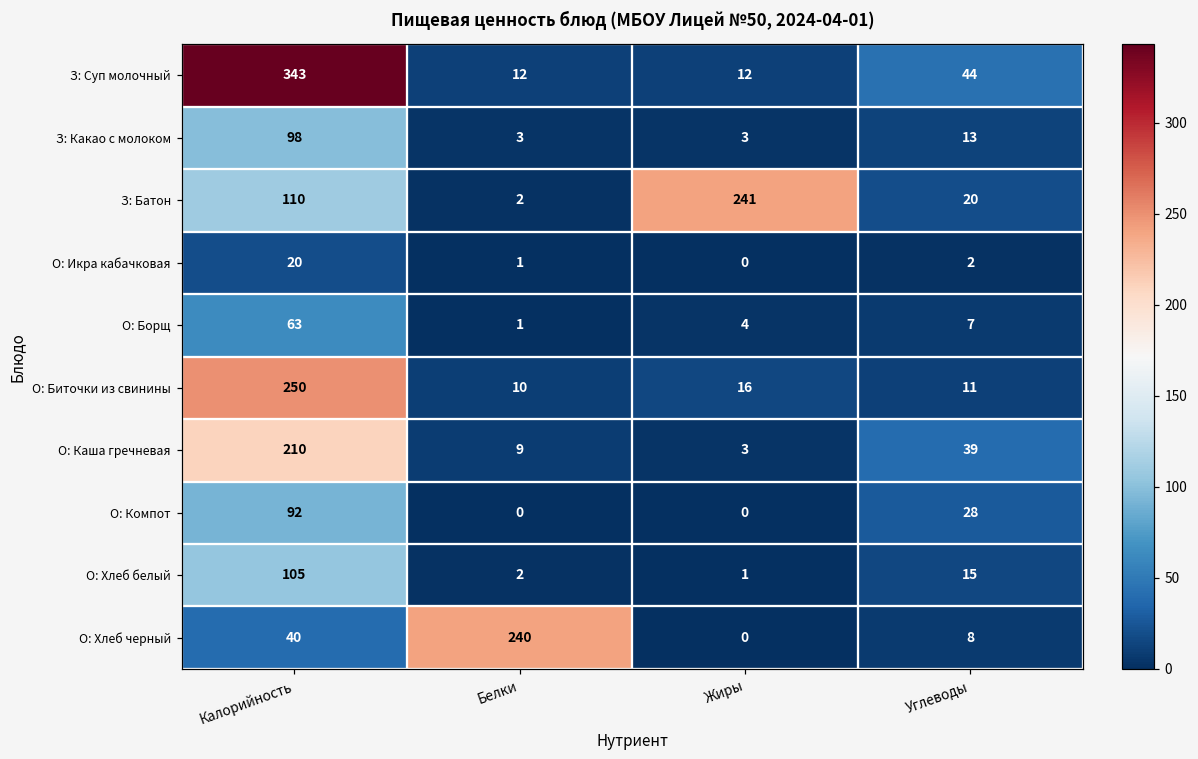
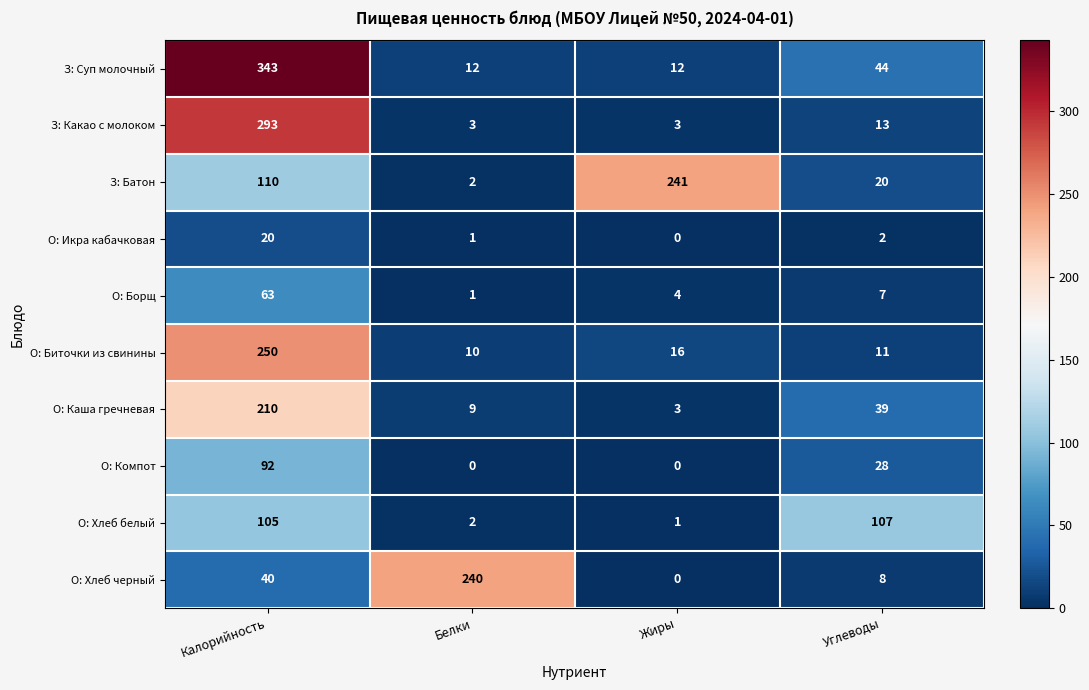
  {
    "З: Суп молочный": {
      "Калорийность": 343,
      "Белки": 12,
      "Жиры": 12,
      "Углеводы": 44
    },
    "З: Какао с молоком": {
-     "Калорийность": 98,
+     "Калорийность": 293,
      "Белки": 3,
      "Жиры": 3,
      "Углеводы": 13
    },
    "З: Батон": {
      "Калорийность": 110,
      "Белки": 2,
      "Жиры": 241,
      "Углеводы": 20
    },
    "О: Икра кабачковая": {
      "Калорийность": 20,
      "Белки": 1,
      "Жиры": 0,
      "Углеводы": 2
    },
    "О: Борщ": {
      "Калорийность": 63,
      "Белки": 1,
      "Жиры": 4,
      "Углеводы": 7
    },
    "О: Биточки из свинины": {
      "Калорийность": 250,
      "Белки": 10,
      "Жиры": 16,
      "Углеводы": 11
    },
    "О: Каша гречневая": {
      "Калорийность": 210,
      "Белки": 9,
      "Жиры": 3,
      "Углеводы": 39
    },
    "О: Компот": {
      "Калорийность": 92,
      "Белки": 0,
      "Жиры": 0,
      "Углеводы": 28
    },
    "О: Хлеб белый": {
      "Калорийность": 105,
      "Белки": 2,
      "Жиры": 1,
-     "Углеводы": 15
+     "Углеводы": 107
    },
    "О: Хлеб черный": {
      "Калорийность": 40,
      "Белки": 240,
      "Жиры": 0,
      "Углеводы": 8
    }
  }
